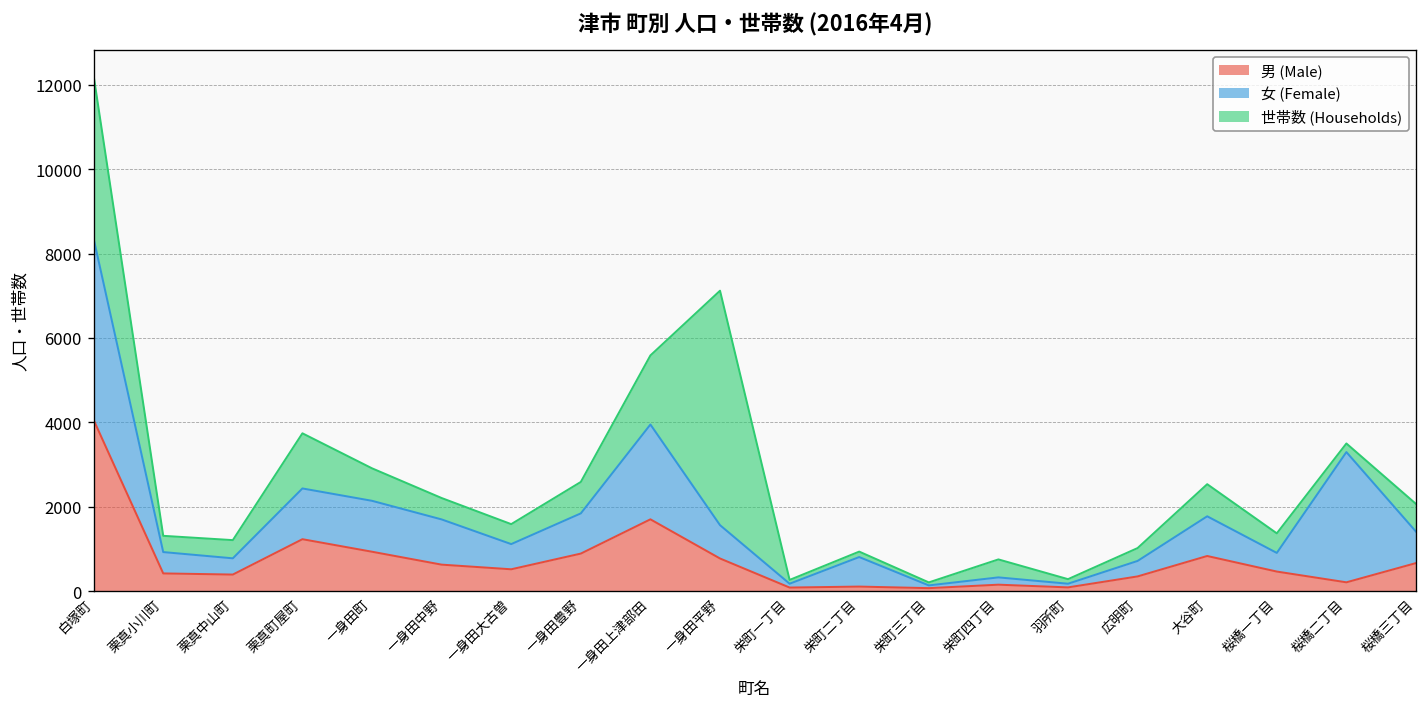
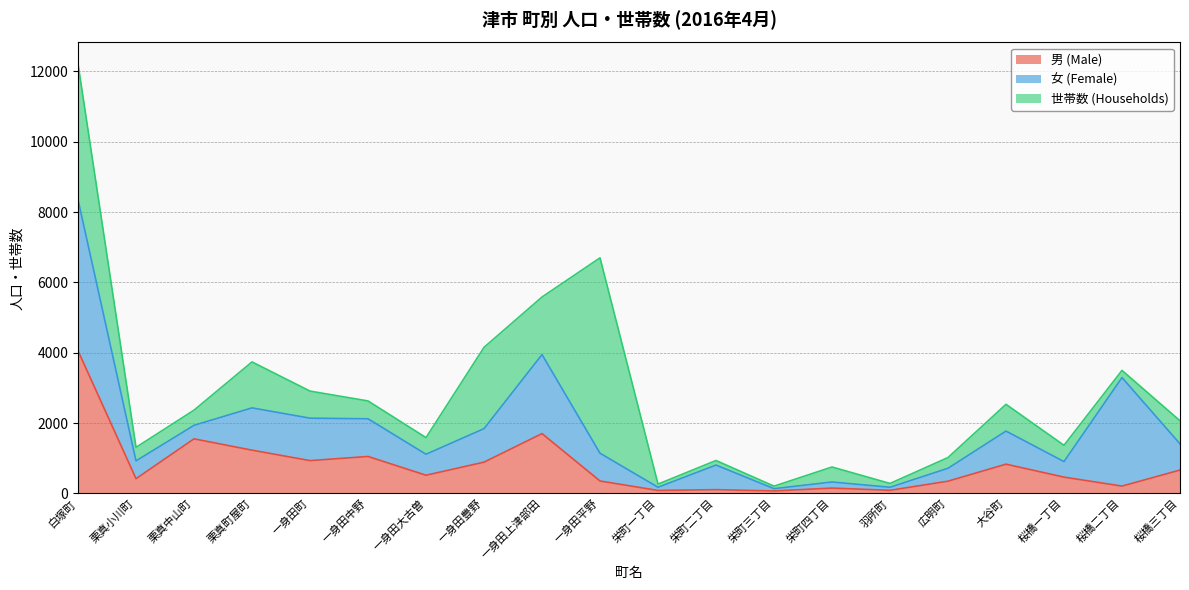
  {
    "男 (Male)": {
      "白塚町": 4100,
      "栗真小川町": 400,
-     "栗真中山町": 400,
+     "栗真中山町": 1600,
      "栗真町屋町": 1200,
      "一身田町": 900,
-     "一身田中野": 600,
+     "一身田中野": 1000,
      "一身田大古曽": 500,
      "一身田豊野": 900,
      "一身田上津部田": 1700,
-     "一身田平野": 800,
+     "一身田平野": 400,
      "栄町一丁目": 100,
      "栄町二丁目": 100,
      "栄町四丁目": 200,
      "羽所町": 100,
      "広明町": 300,
      "大谷町": 800,
      "桜橋一丁目": 500,
      "桜橋二丁目": 200,
      "桜橋三丁目": 700
    },
    "女 (Female)": {
      "白塚町": 4300,
      "栗真小川町": 500,
      "栗真中山町": 400,
      "栗真町屋町": 1200,
      "一身田町": 1200,
      "一身田中野": 1100,
      "一身田大古曽": 600,
      "一身田豊野": 1000,
      "一身田上津部田": 2200,
      "一身田平野": 800,
      "栄町一丁目": 100,
      "栄町二丁目": 700,
      "栄町四丁目": 200,
      "羽所町": 100,
      "広明町": 400,
      "大谷町": 900,
      "桜橋一丁目": 400,
      "桜橋二丁目": 3100,
      "桜橋三丁目": 700
    },
    "世帯数 (Households)": {
      "白塚町": 3900,
      "栗真小川町": 400,
      "栗真中山町": 400,
      "栗真町屋町": 1300,
      "一身田町": 800,
      "一身田中野": 500,
      "一身田大古曽": 500,
-     "一身田豊野": 700,
+     "一身田豊野": 2300,
      "一身田上津部田": 1600,
      "一身田平野": 5600,
      "栄町一丁目": 100,
      "栄町二丁目": 100,
      "栄町四丁目": 400,
      "羽所町": 100,
      "広明町": 300,
      "大谷町": 800,
      "桜橋一丁目": 500,
      "桜橋二丁目": 200,
      "桜橋三丁目": 700
    }
  }
